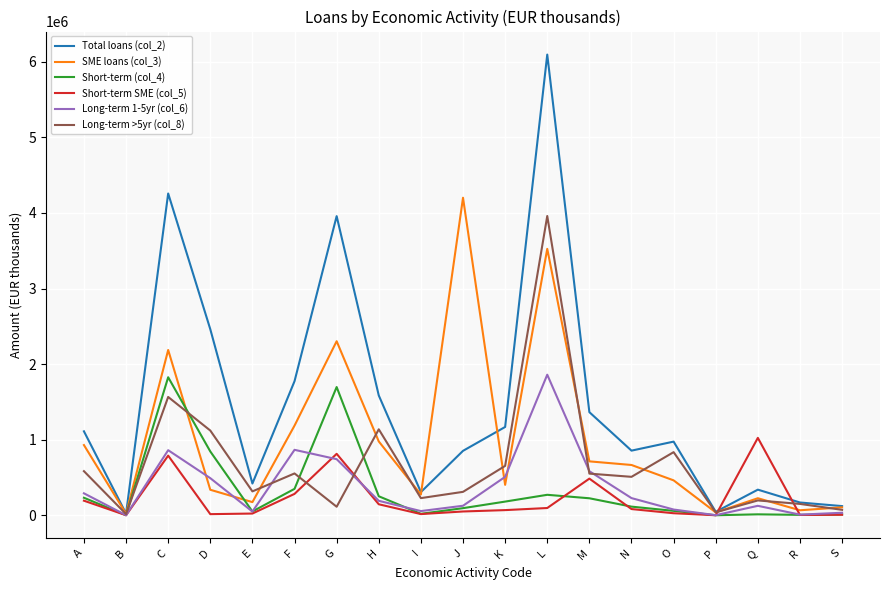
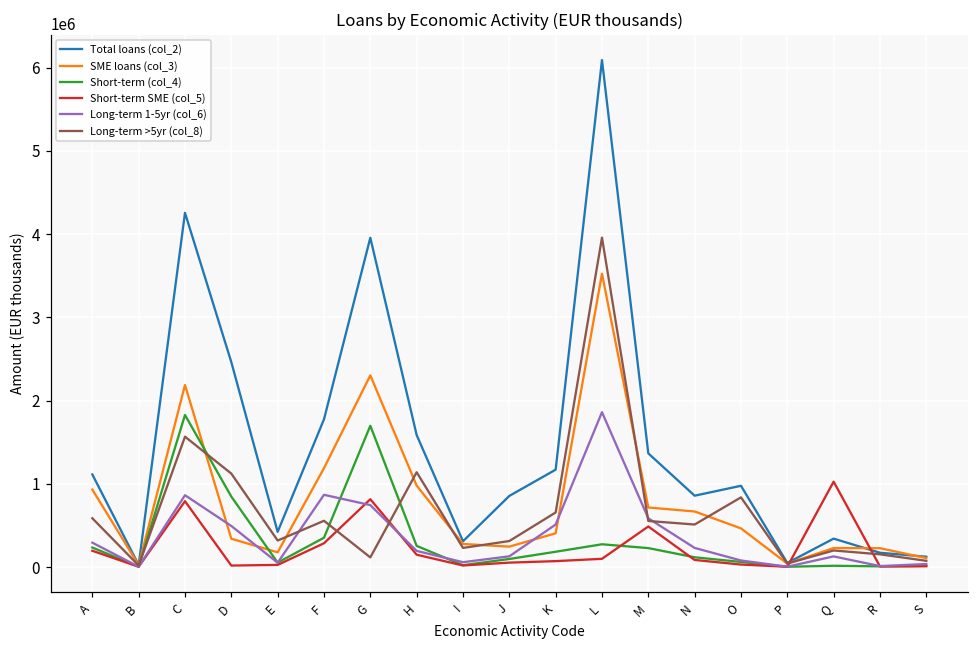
  {
    "Total loans (col_2)": {
      "A": 1100000,
      "C": 4300000,
      "D": 2500000,
      "E": 400000,
      "F": 1800000,
      "G": 4000000,
      "H": 1600000,
      "J": 900000,
      "K": 1200000,
      "L": 6100000,
      "M": 1400000,
      "N": 900000,
      "O": 1000000,
      "Q": 300000
    },
    "SME loans (col_3)": {
      "A": 900000,
      "C": 2200000,
      "D": 300000,
      "E": 200000,
      "F": 1200000,
      "G": 2300000,
      "H": 1000000,
-     "J": 4200000,
+     "J": 200000,
      "K": 400000,
      "L": 3500000,
      "M": 700000,
      "N": 700000,
      "O": 500000,
-     "R": 100000
+     "R": 200000
    },
    "Short-term (col_4)": {
      "A": 200000,
      "C": 1800000,
      "D": 800000,
      "F": 400000,
      "G": 1700000,
      "H": 300000,
      "K": 200000,
      "L": 300000,
      "M": 200000,
      "Q": 0
    },
    "Short-term SME (col_5)": {
      "A": 200000,
      "C": 800000,
      "D": 0,
      "F": 300000,
      "G": 800000,
      "H": 100000,
      "J": 100000,
      "K": 100000,
      "L": 100000,
      "M": 500000,
      "Q": 1000000
    },
    "Long-term 1-5yr (col_6)": {
      "A": 300000,
      "C": 900000,
      "D": 500000,
      "F": 900000,
      "G": 700000,
      "H": 200000,
      "I": 100000,
      "K": 500000,
      "L": 1900000,
      "N": 200000,
      "Q": 100000
    },
    "Long-term >5yr (col_8)": {
      "A": 600000,
      "C": 1600000,
      "D": 1100000,
      "E": 300000,
      "F": 600000,
      "G": 100000,
      "H": 1100000,
      "I": 200000,
      "J": 300000,
      "K": 700000,
      "L": 4000000,
      "N": 500000,
      "O": 800000
    }
  }
